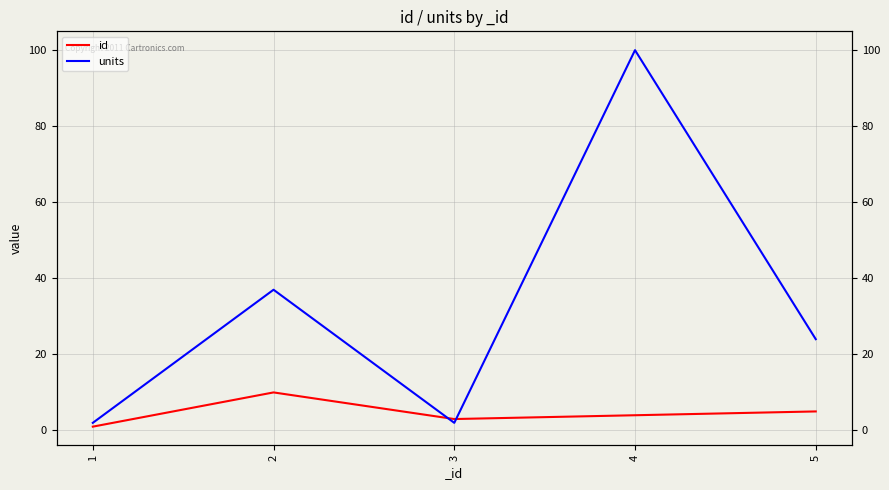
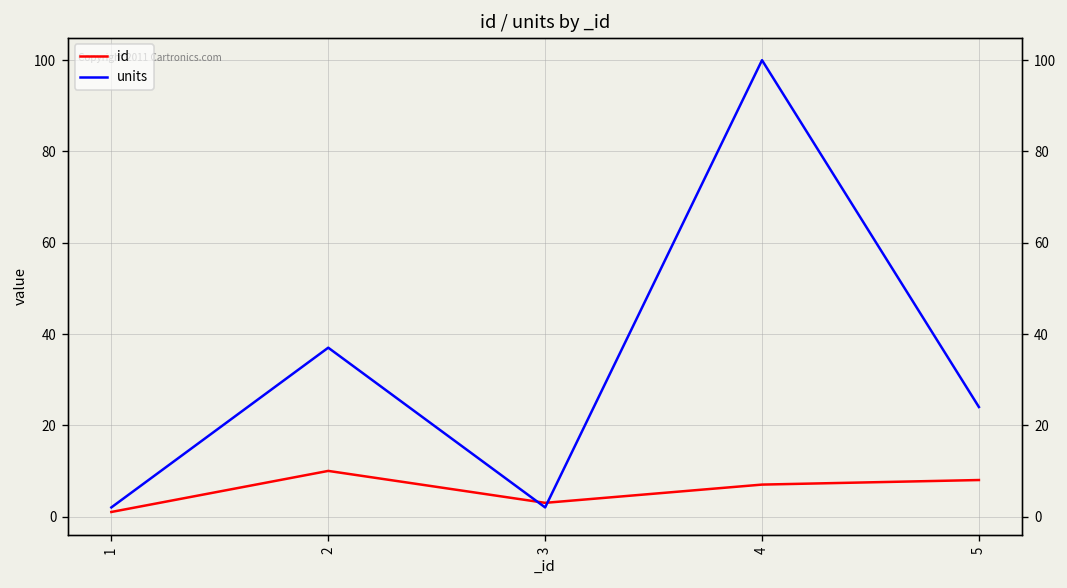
  {
    "id": {
      "1": 1,
      "2": 10,
      "3": 3,
-     "4": 4,
-     "5": 5
+     "4": 7,
+     "5": 8
    },
    "units": {
      "1": 2,
      "2": 37,
      "3": 2,
      "4": 100,
      "5": 24
    }
  }
